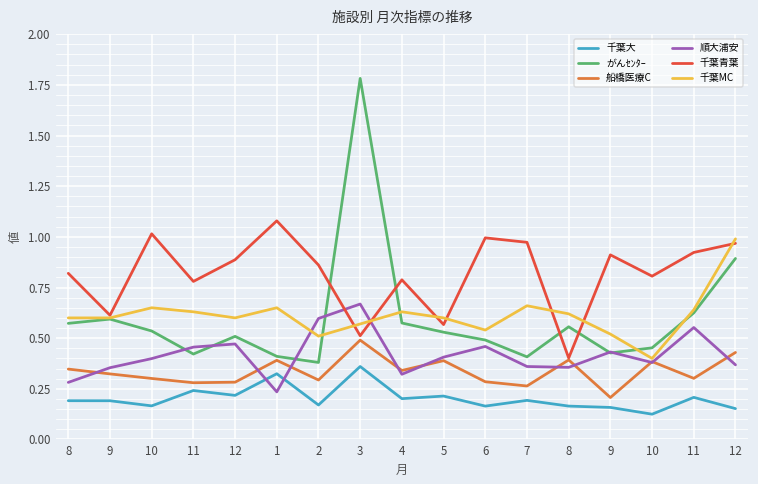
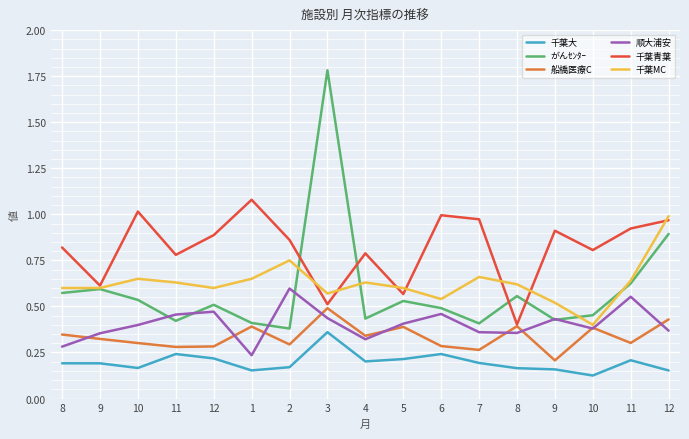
  {
    "千葉大": {
-     "1": 0.32,
+     "1": 0.15,
      "2": 0.17,
      "3": 0.36,
      "4": 0.20,
      "5": 0.21,
-     "6": 0.16,
+     "6": 0.24,
      "7": 0.19
    },
    "がんｾﾝﾀｰ": {
      "1": 0.41,
      "2": 0.38,
      "3": 1.78,
-     "4": 0.57,
+     "4": 0.43,
      "5": 0.53,
      "6": 0.49,
      "7": 0.41
    },
    "順大浦安": {
      "1": 0.24,
      "2": 0.60,
-     "3": 0.67,
+     "3": 0.44,
      "4": 0.32,
      "5": 0.41,
      "6": 0.46,
      "7": 0.36
    },
    "千葉MC": {
      "1": 0.65,
-     "2": 0.51,
+     "2": 0.75,
      "3": 0.57,
      "4": 0.63,
      "5": 0.60,
      "6": 0.54,
      "7": 0.66
    }
  }
